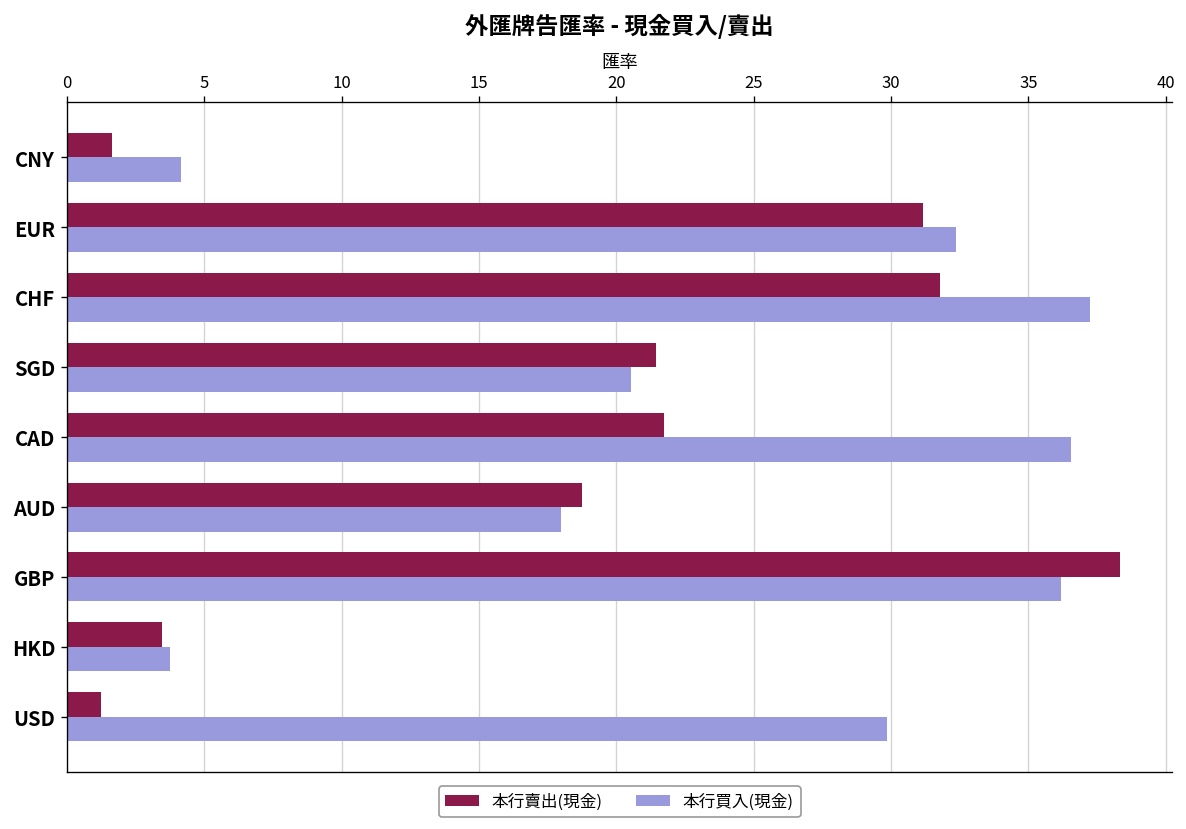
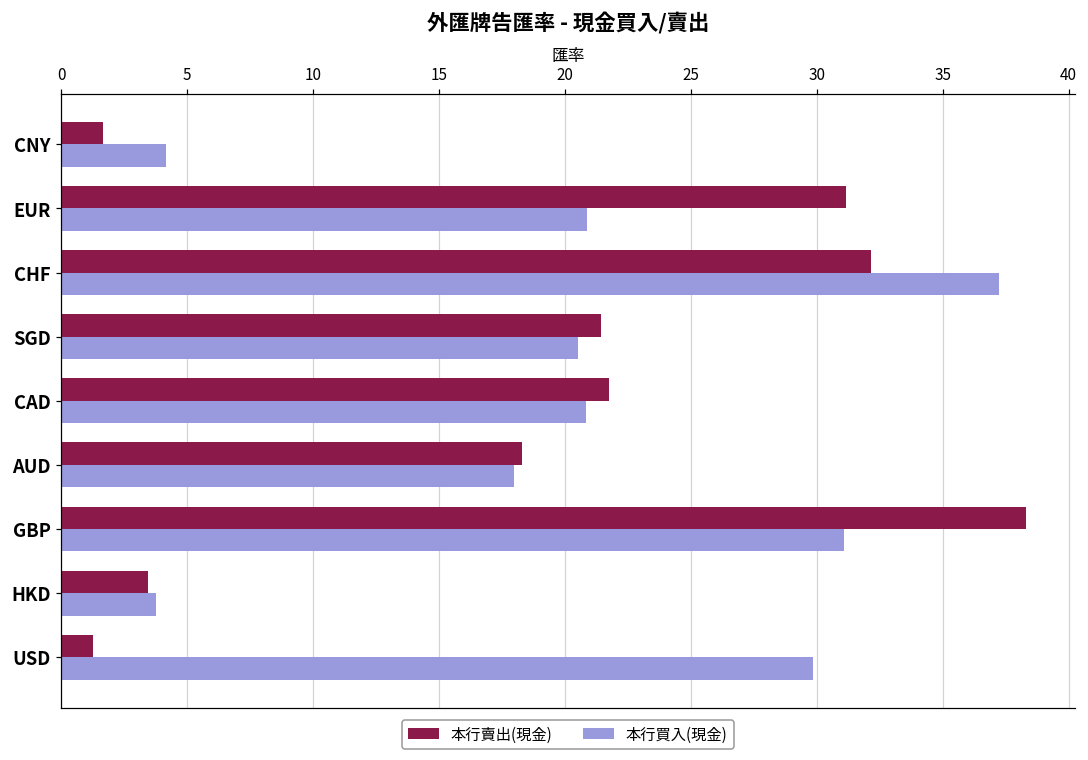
  {
    "本行賣出(現金)": {
      "CNY": 1.7,
      "EUR": 31.2,
-     "CHF": 31.8,
+     "CHF": 32.2,
      "SGD": 21.4,
      "CAD": 21.7,
-     "AUD": 18.8,
+     "AUD": 18.3,
      "GBP": 38.3,
      "HKD": 3.5,
      "USD": 1.3
    },
    "本行買入(現金)": {
      "CNY": 4.2,
-     "EUR": 32.4,
+     "EUR": 20.9,
      "CHF": 37.2,
      "SGD": 20.5,
-     "CAD": 36.6,
+     "CAD": 20.8,
      "AUD": 18.0,
-     "GBP": 36.2,
+     "GBP": 31.1,
      "HKD": 3.7,
      "USD": 29.9
    }
  }
